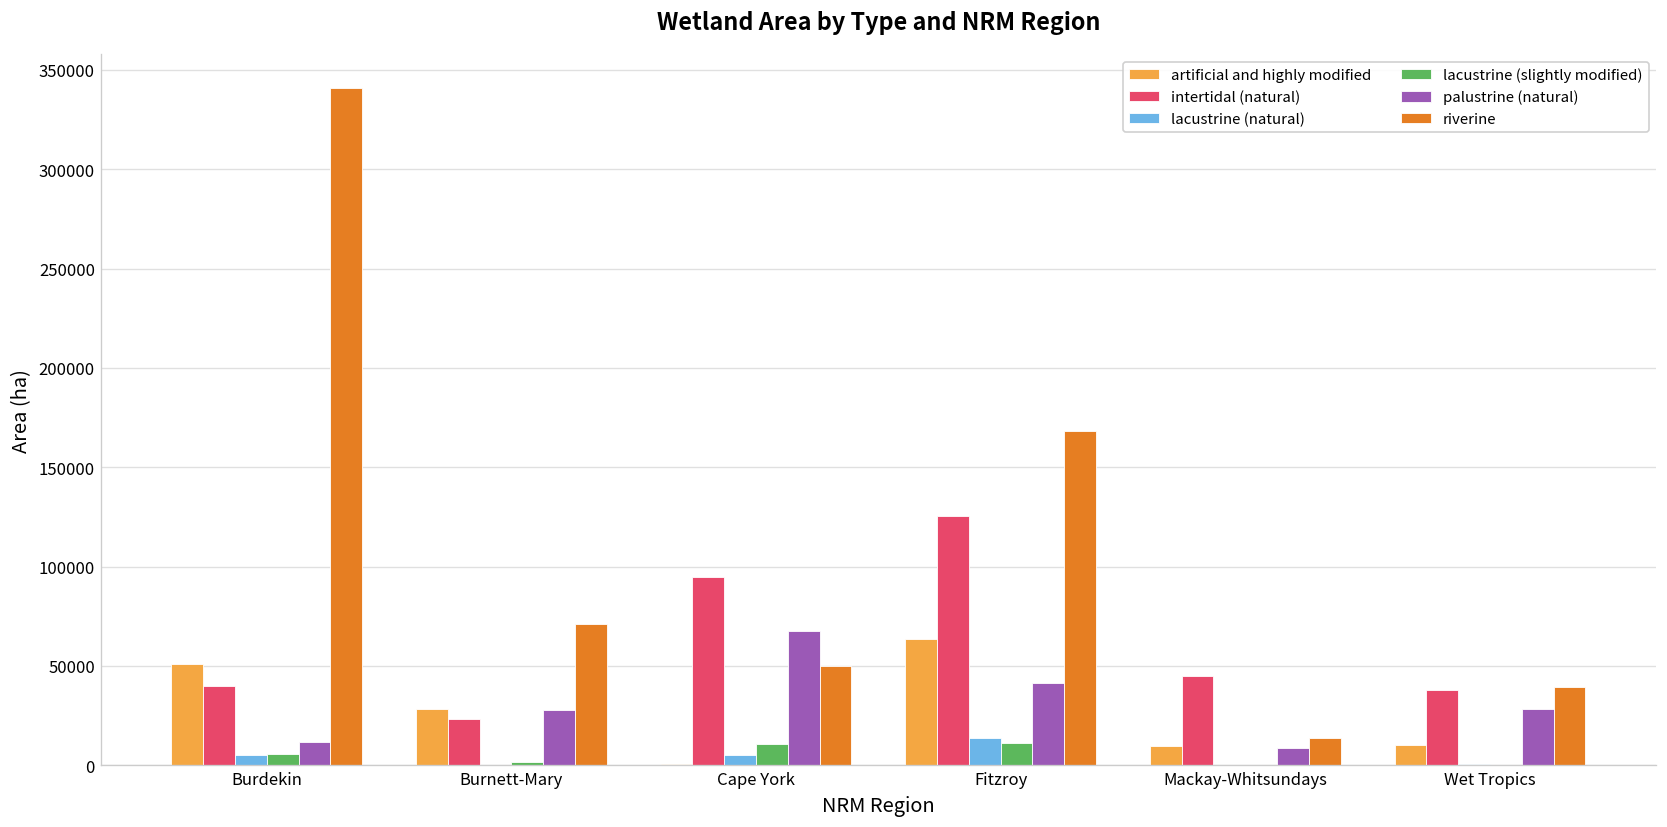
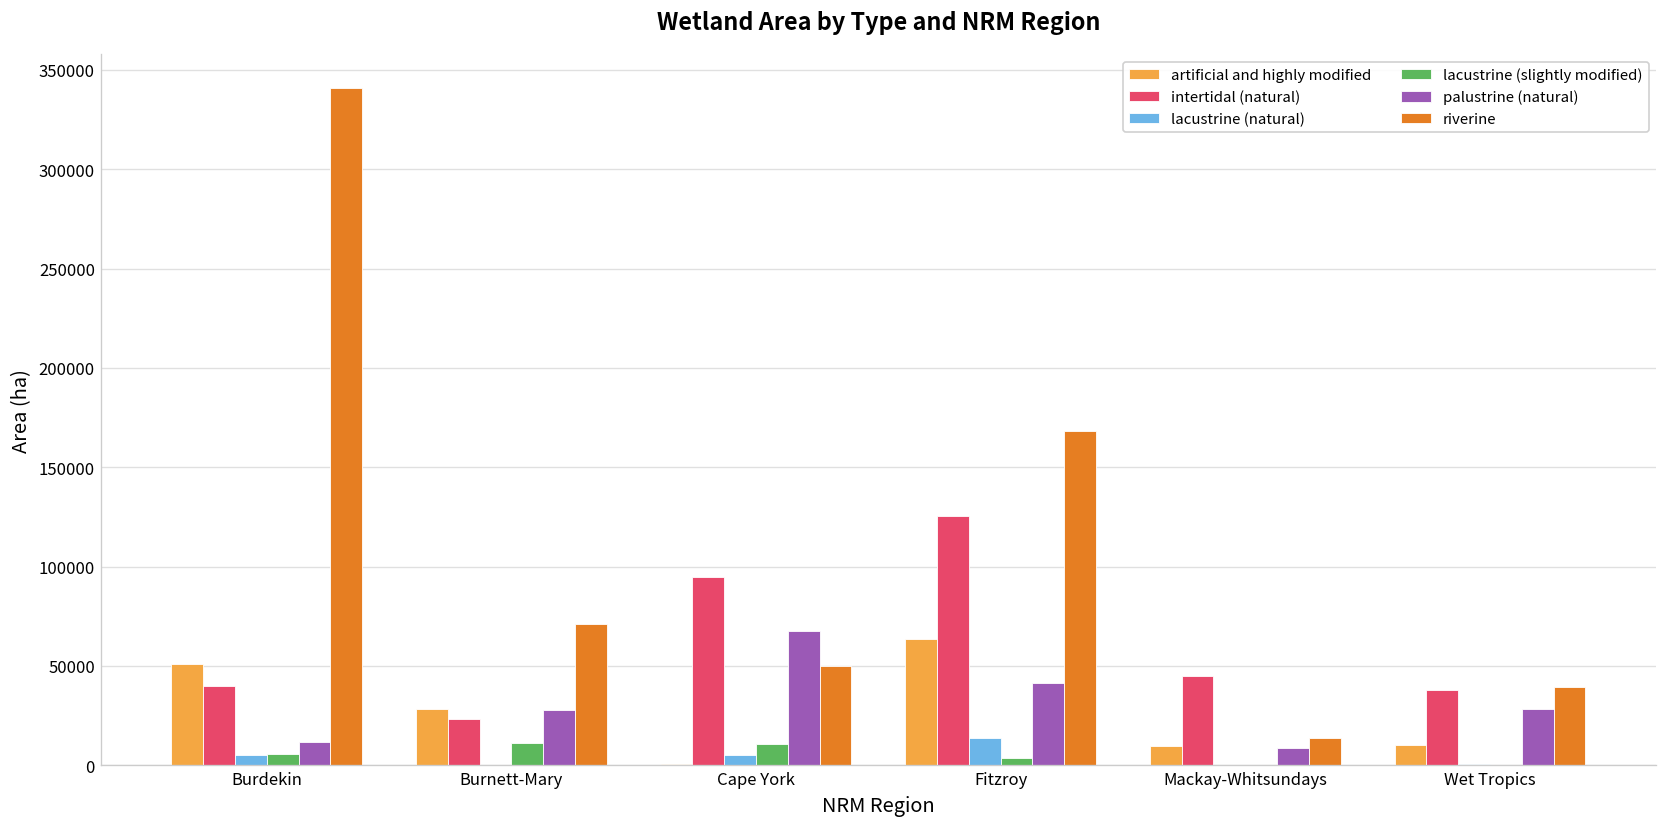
  {
    "intertidal (natural)": {
      "Burdekin": 40000,
      "Burnett-Mary": 23000,
      "Cape York": 95000,
      "Fitzroy": 126000,
      "Mackay-Whitsundays": 45000,
      "Wet Tropics": 38000
    },
    "lacustrine (natural)": {
      "Burdekin": 5000,
      "Cape York": 5000,
      "Fitzroy": 14000
    },
    "lacustrine (slightly modified)": {
      "Burdekin": 6000,
-     "Burnett-Mary": 2000,
+     "Burnett-Mary": 11000,
      "Cape York": 11000,
-     "Fitzroy": 11000
+     "Fitzroy": 4000
    },
    "palustrine (natural)": {
      "Burdekin": 12000,
      "Burnett-Mary": 28000,
      "Cape York": 68000,
      "Fitzroy": 42000,
      "Mackay-Whitsundays": 8000,
      "Wet Tropics": 28000
    }
  }
